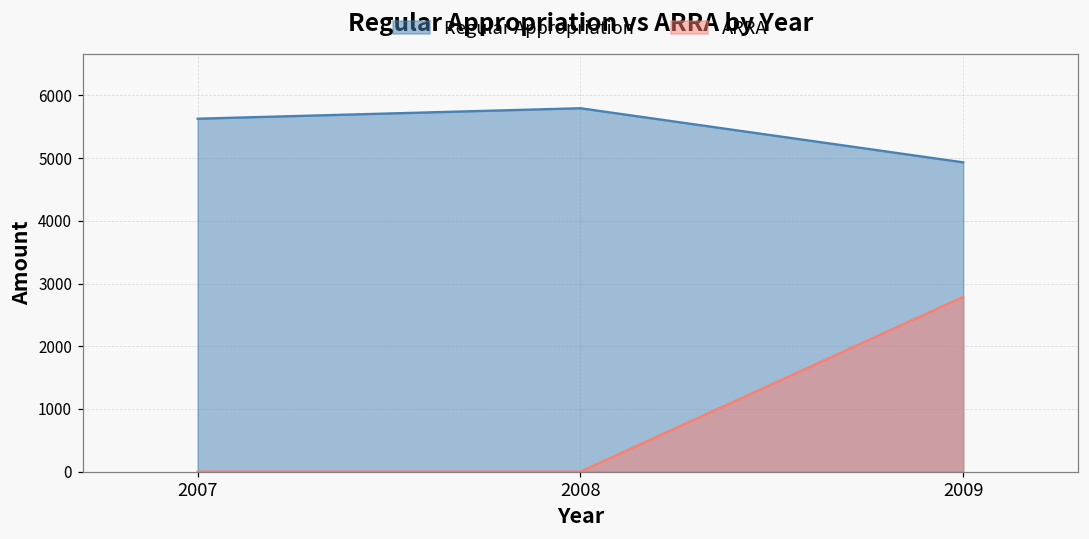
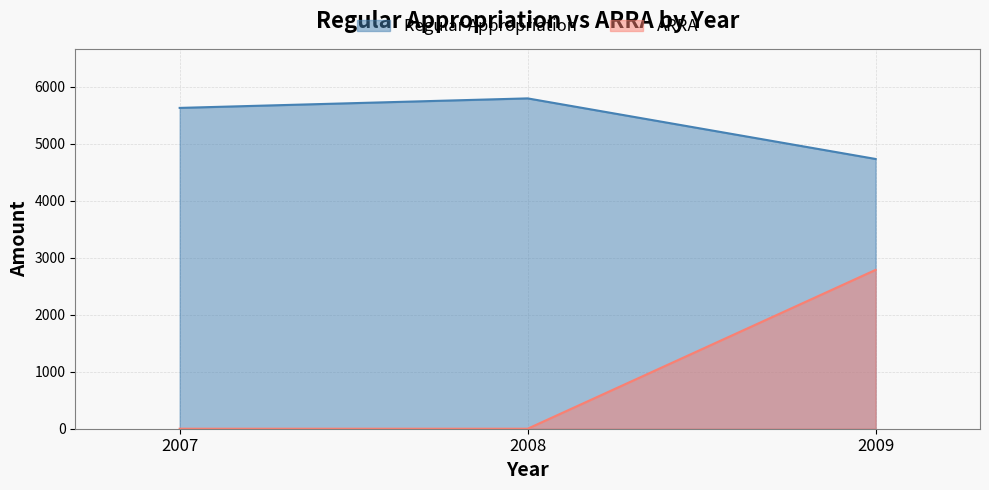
  {
    "Regular Appropriation": {
      "2007": 5600,
      "2008": 5800,
-     "2009": 4900
+     "2009": 4700
    },
    "ARRA": {
      "2007": 0,
      "2008": 0,
      "2009": 2800
    }
  }
